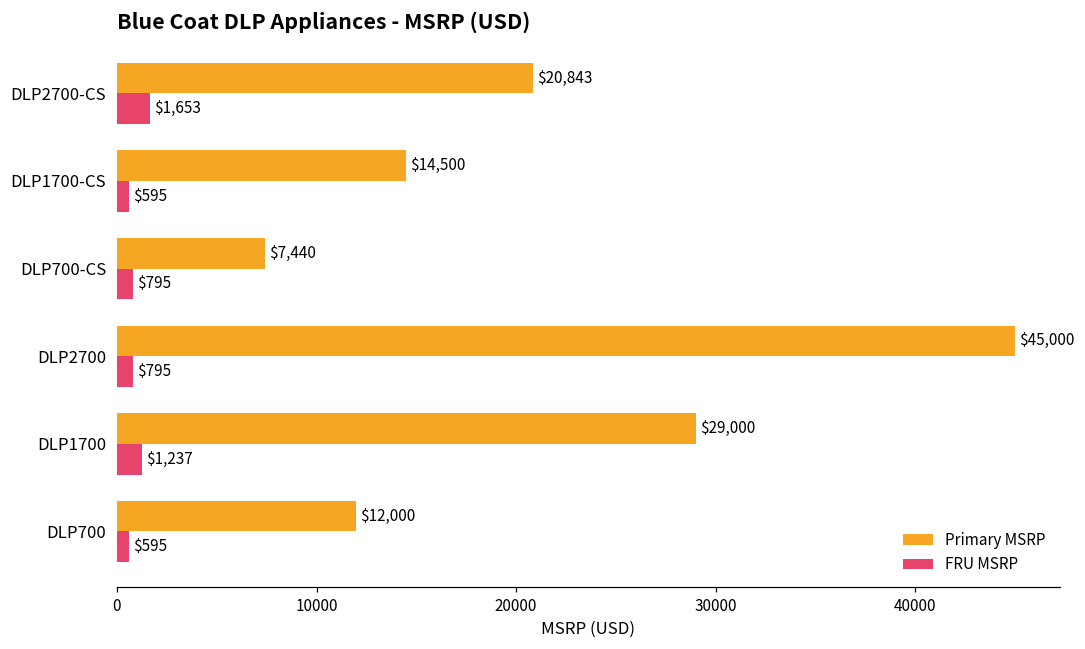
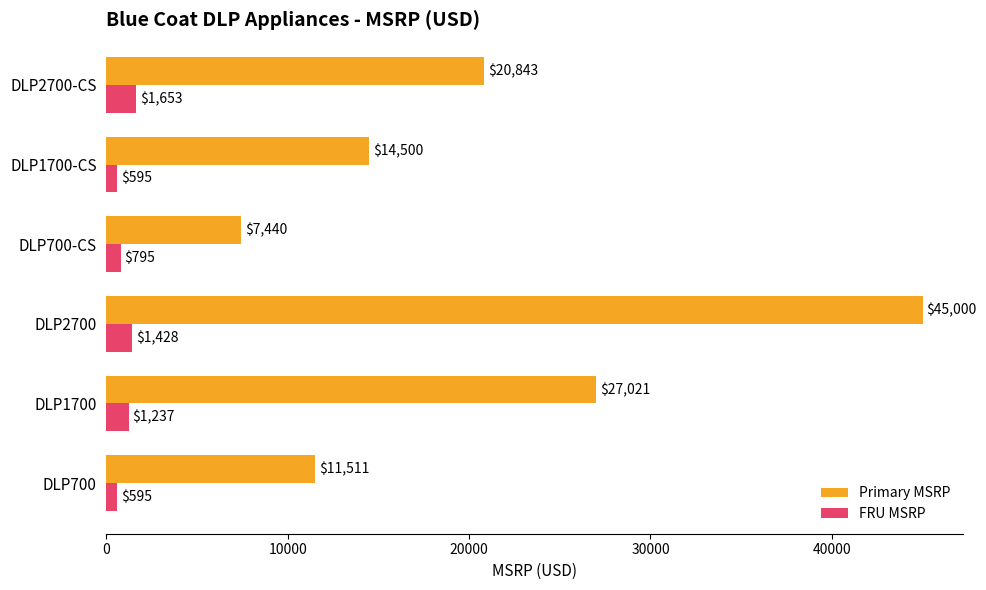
  {
    "Primary MSRP": {
      "DLP2700-CS": "$20,843",
      "DLP1700-CS": "$14,500",
      "DLP700-CS": "$7,440",
      "DLP2700": "$45,000",
-     "DLP1700": "$29,000",
-     "DLP700": "$12,000"
+     "DLP1700": "$27,021",
+     "DLP700": "$11,511"
    },
    "FRU MSRP": {
      "DLP2700-CS": "$1,653",
      "DLP1700-CS": "$595",
      "DLP700-CS": "$795",
-     "DLP2700": "$795",
+     "DLP2700": "$1,428",
      "DLP1700": "$1,237",
      "DLP700": "$595"
    }
  }
